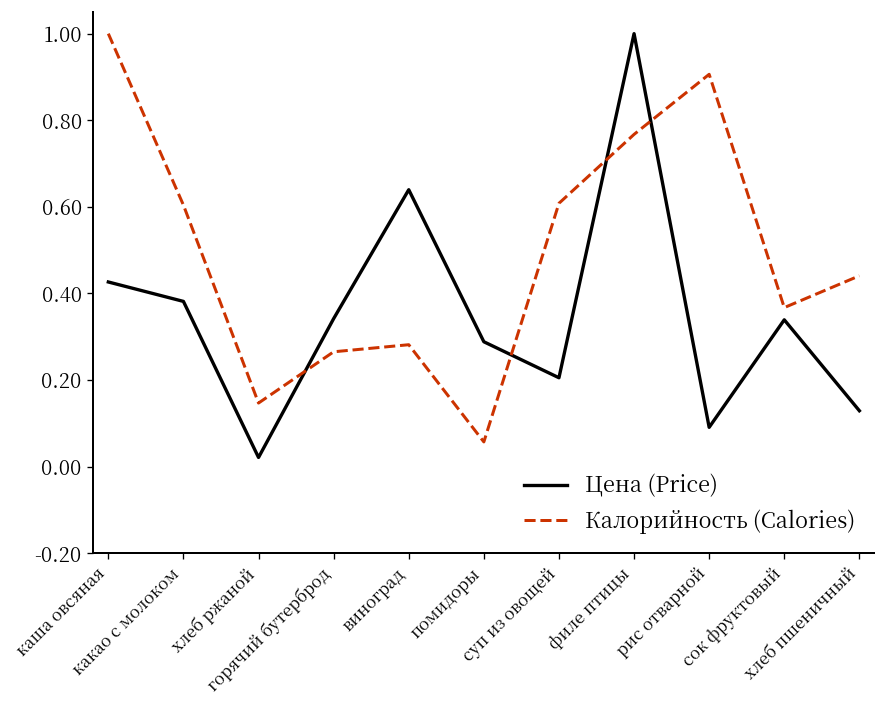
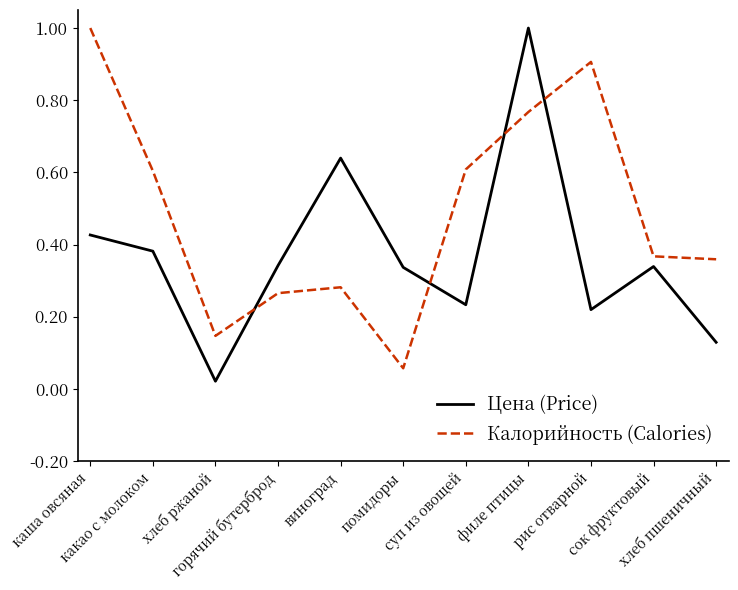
  {
    "Цена (Price)": {
      "каша овсяная": 0.43,
      "какао с молоком": 0.38,
      "хлеб ржаной": 0.02,
      "горячий бутерброд": 0.34,
      "виноград": 0.64,
-     "помидоры": 0.29,
-     "суп из овощей": 0.21,
+     "помидоры": 0.34,
+     "суп из овощей": 0.23,
      "филе птицы": 1.00,
-     "рис отварной": 0.09,
+     "рис отварной": 0.22,
      "сок фруктовый": 0.34,
      "хлеб пшеничный": 0.13
    },
    "Калорийность (Calories)": {
      "каша овсяная": 1.00,
      "какао с молоком": 0.60,
      "хлеб ржаной": 0.15,
      "горячий бутерброд": 0.27,
      "виноград": 0.28,
      "помидоры": 0.06,
      "суп из овощей": 0.61,
      "филе птицы": 0.77,
      "рис отварной": 0.91,
      "сок фруктовый": 0.37,
-     "хлеб пшеничный": 0.44
+     "хлеб пшеничный": 0.36
    }
  }
